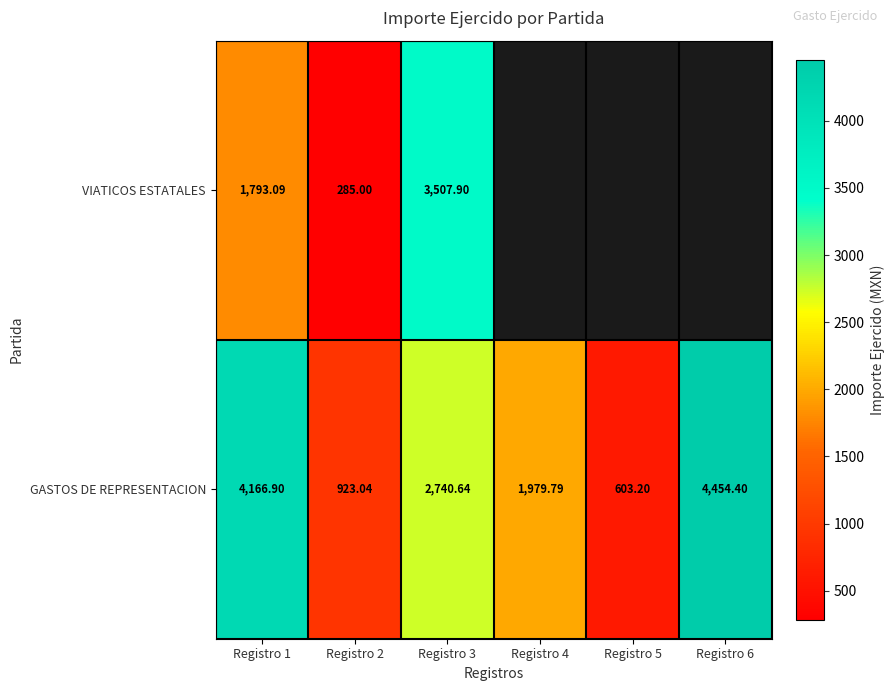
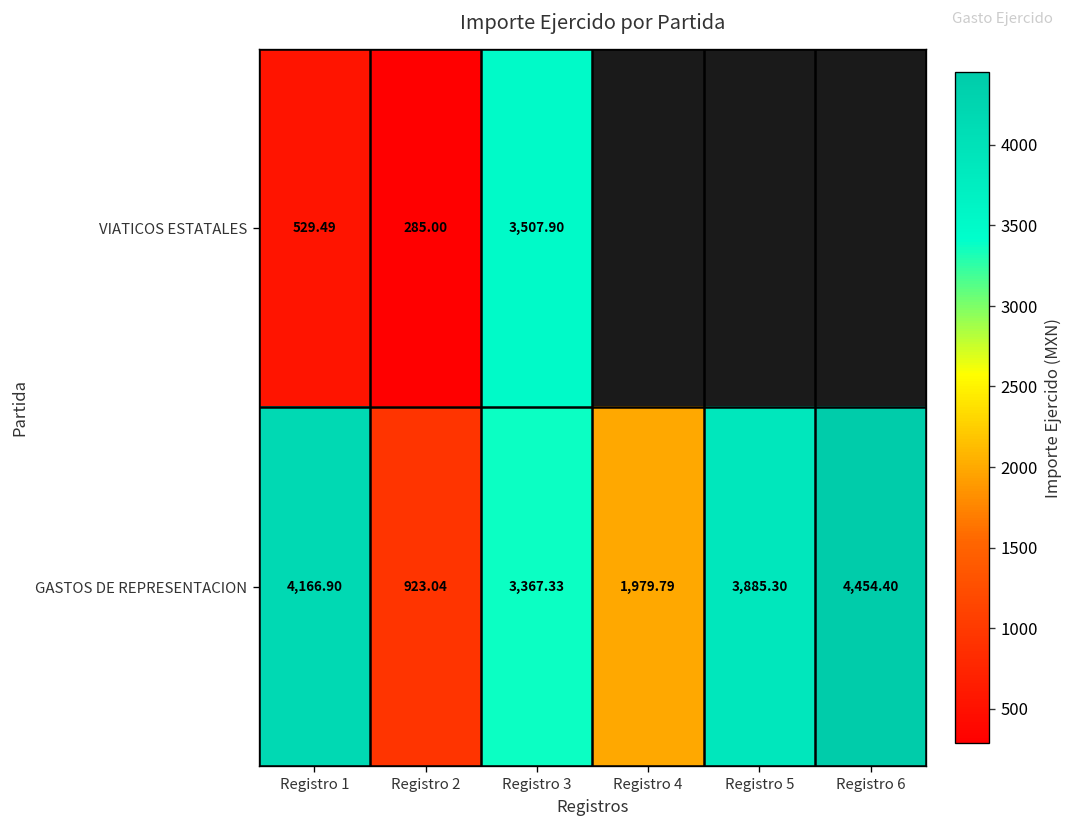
  {
    "VIATICOS ESTATALES": {
-     "Registro 1": "1,793.09",
+     "Registro 1": "529.49",
      "Registro 2": "285.00",
      "Registro 3": "3,507.90"
    },
    "GASTOS DE REPRESENTACION": {
      "Registro 1": "4,166.90",
      "Registro 2": "923.04",
-     "Registro 3": "2,740.64",
+     "Registro 3": "3,367.33",
      "Registro 4": "1,979.79",
-     "Registro 5": "603.20",
+     "Registro 5": "3,885.30",
      "Registro 6": "4,454.40"
    }
  }
